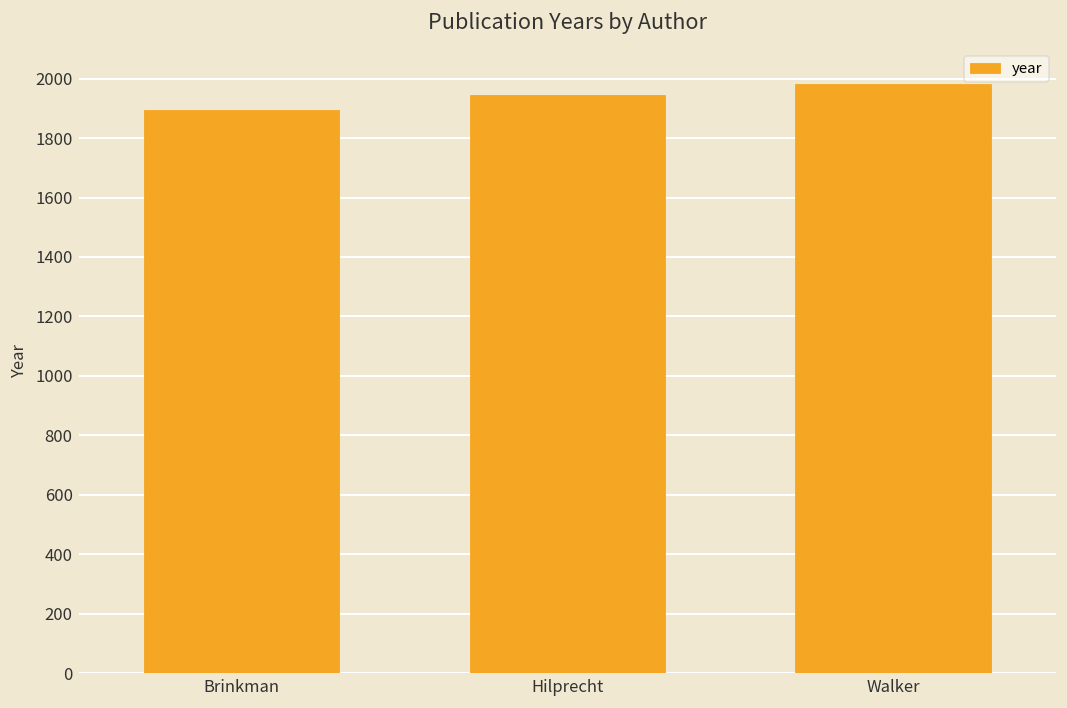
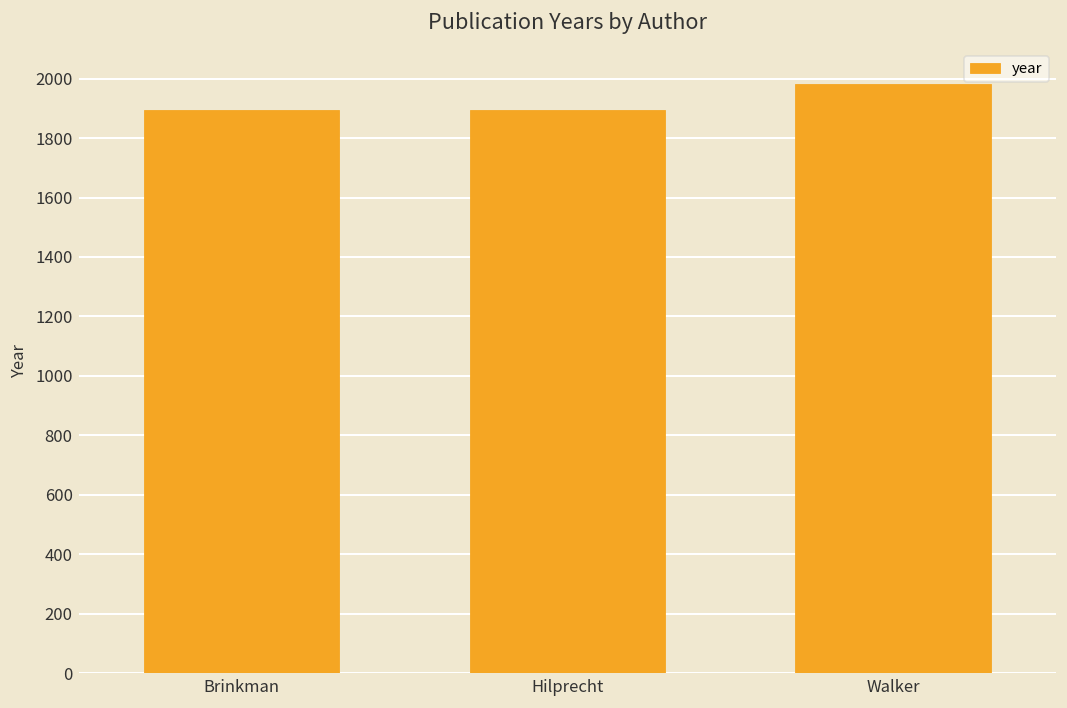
  {
    "Brinkman": 1890,
-   "Hilprecht": 1940,
+   "Hilprecht": 1890,
    "Walker": 1980
  }
